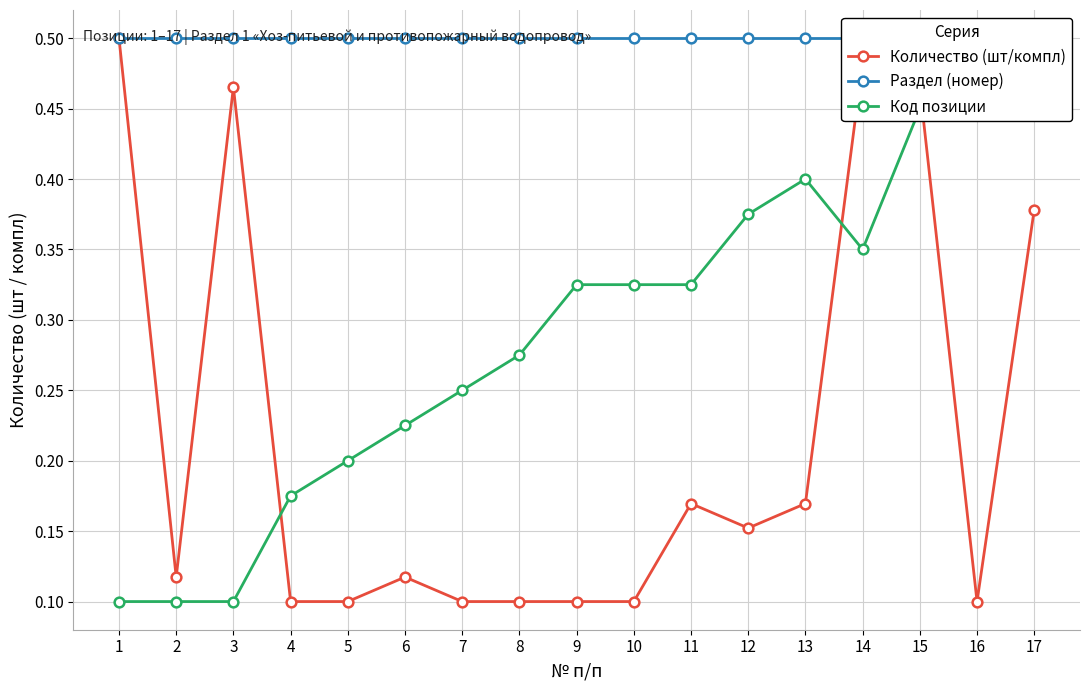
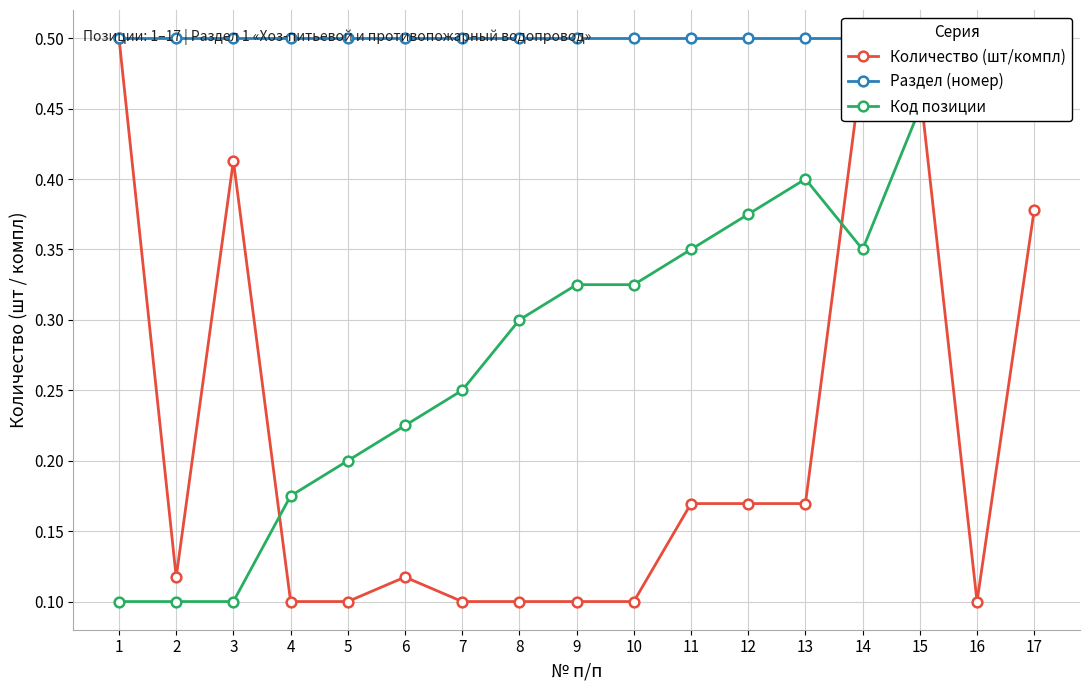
  {
    "Количество (шт/компл)": {
      "2": 0.117,
-     "3": 0.465,
+     "3": 0.413,
      "4": 0.100,
      "5": 0.100,
      "6": 0.117,
      "7": 0.100,
      "8": 0.100,
      "9": 0.100,
      "10": 0.100,
      "11": 0.170,
-     "12": 0.152,
+     "12": 0.170,
      "13": 0.170,
      "16": 0.100,
      "17": 0.378
    },
    "Раздел (номер)": {
      "10": 0.500,
      "11": 0.500,
      "12": 0.500,
      "13": 0.500
    },
    "Код позиции": {
      "1": 0.100,
      "2": 0.100,
      "3": 0.100,
      "4": 0.175,
      "5": 0.200,
      "6": 0.225,
      "7": 0.250,
-     "8": 0.275,
+     "8": 0.300,
      "9": 0.325,
      "10": 0.325,
-     "11": 0.325,
+     "11": 0.350,
      "12": 0.375,
      "13": 0.400,
      "14": 0.350
    }
  }
